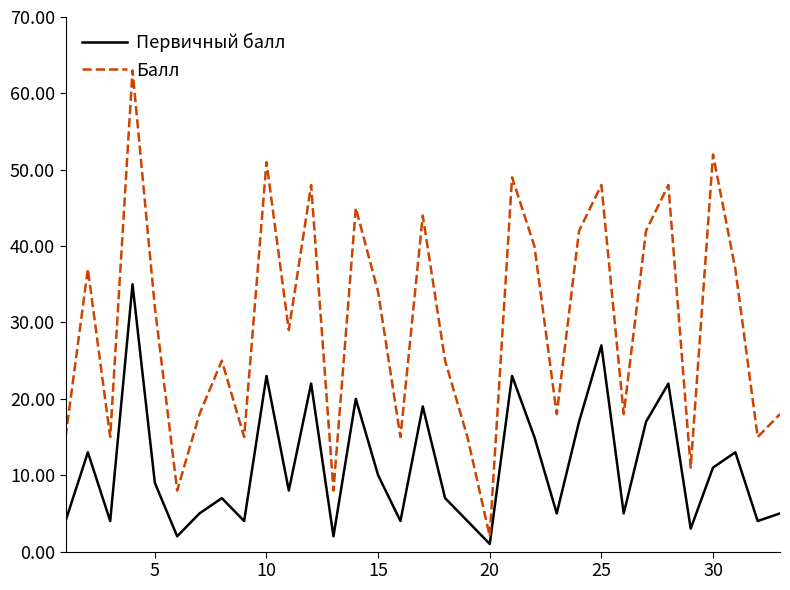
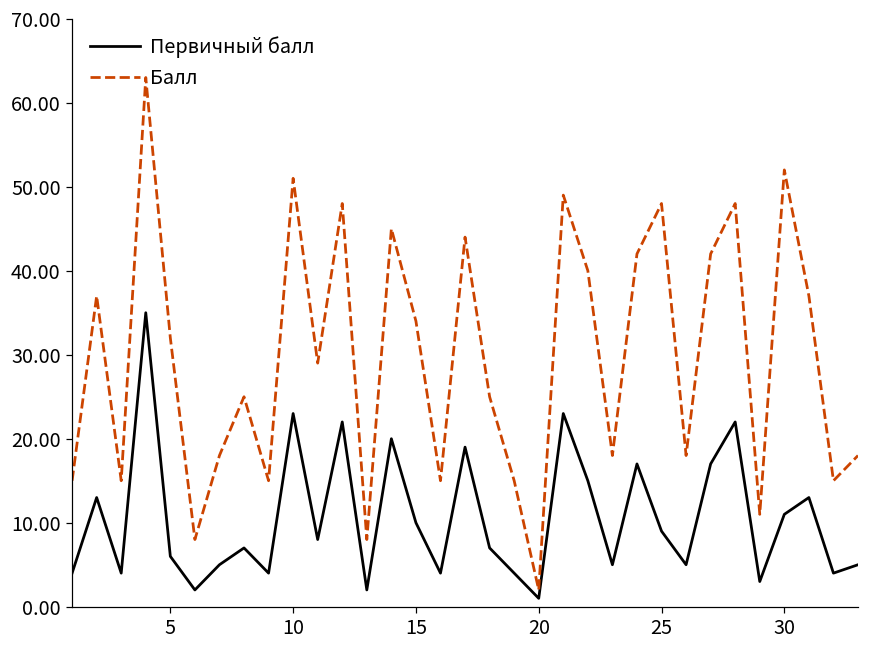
  {
    "Первичный балл": {
-     "5": 9,
+     "5": 6,
      "10": 23,
      "15": 10,
      "20": 1,
-     "25": 27,
+     "25": 9,
      "30": 11
    },
    "Балл": {
      "5": 32,
      "10": 51,
      "15": 34,
      "20": 2,
      "25": 48,
      "30": 52
    }
  }
